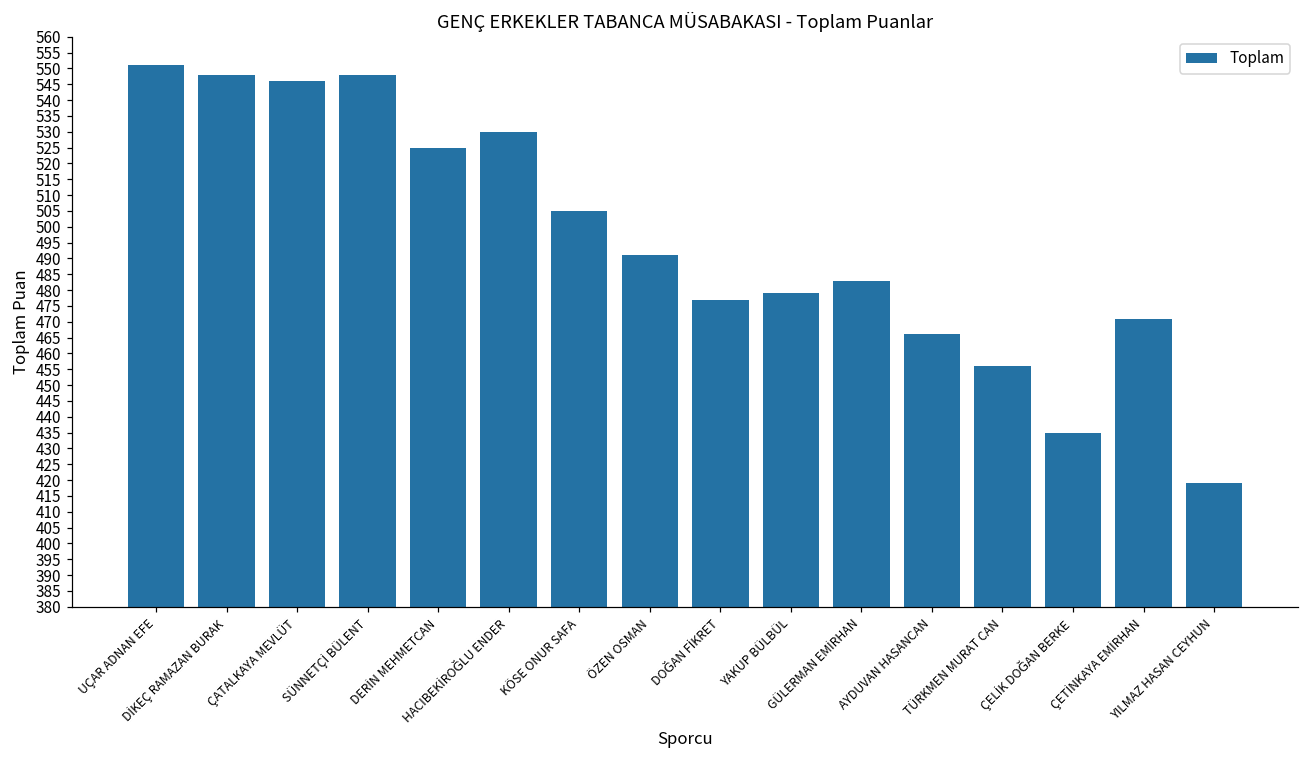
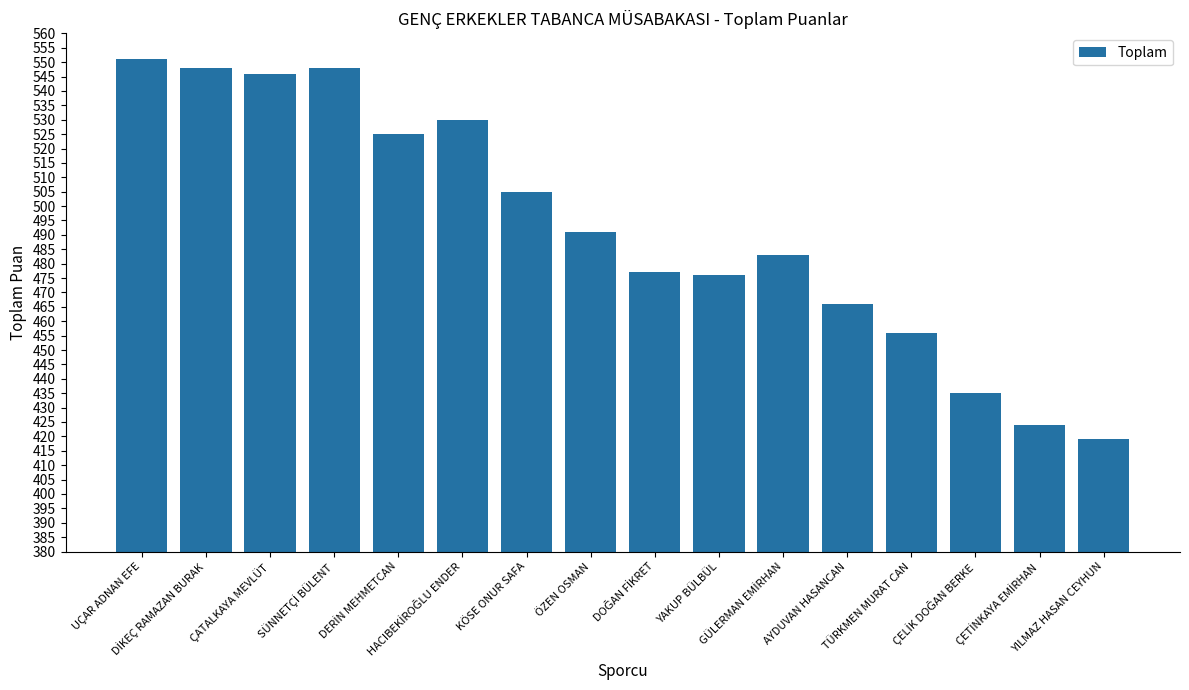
  {
    "UÇAR ADNAN EFE": 551,
    "DİKEÇ RAMAZAN BURAK": 548,
    "ÇATALKAYA MEVLÜT": 546,
    "SÜNNETÇİ BÜLENT": 548,
    "DERİN MEHMETCAN": 525,
    "HACIBEKİROĞLU ENDER": 530,
    "KÖSE ONUR SAFA": 505,
    "ÖZEN OSMAN": 491,
    "DOĞAN FİKRET": 477,
-   "YAKUP BÜLBÜL": 479,
+   "YAKUP BÜLBÜL": 476,
    "GÜLERMAN EMİRHAN": 483,
    "AYDUVAN HASANCAN": 466,
    "TÜRKMEN MURAT CAN": 456,
    "ÇELİK DOĞAN BERKE": 435,
-   "ÇETİNKAYA EMİRHAN": 471,
+   "ÇETİNKAYA EMİRHAN": 424,
    "YILMAZ HASAN CEYHUN": 419
  }
